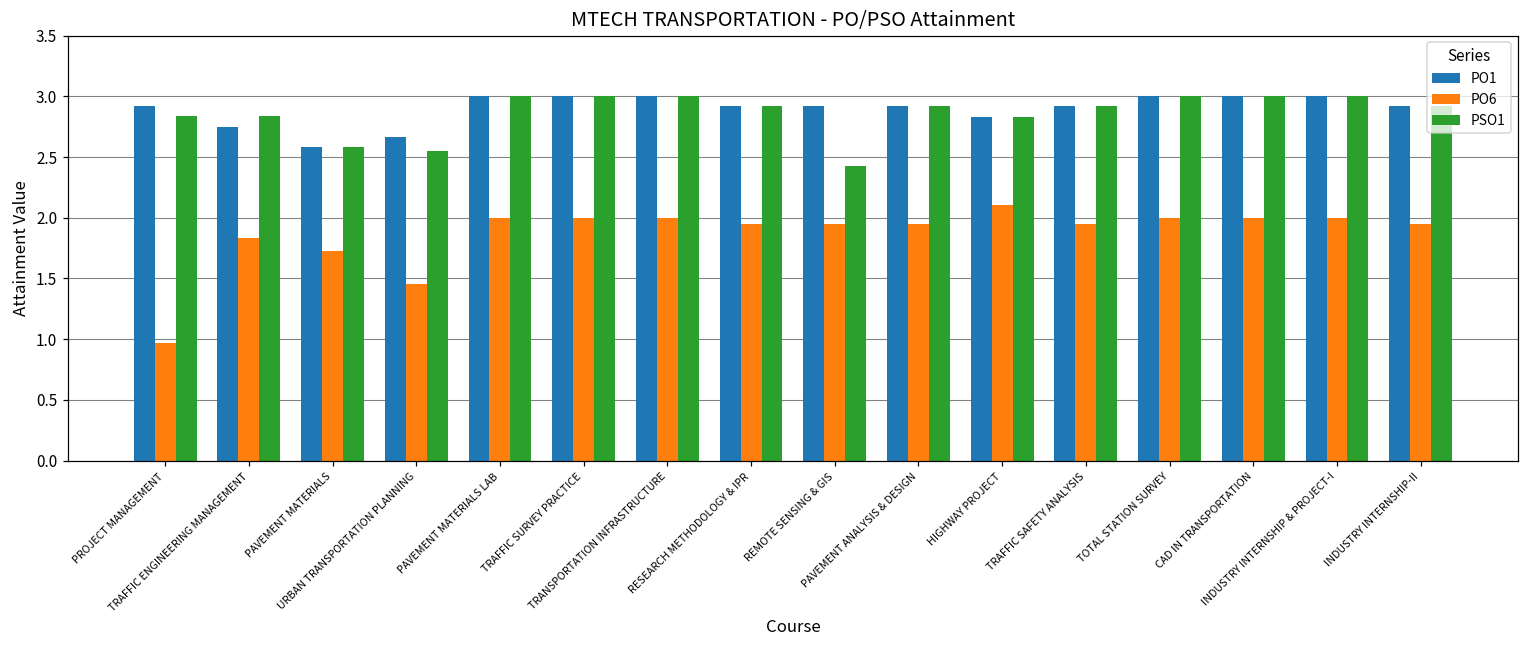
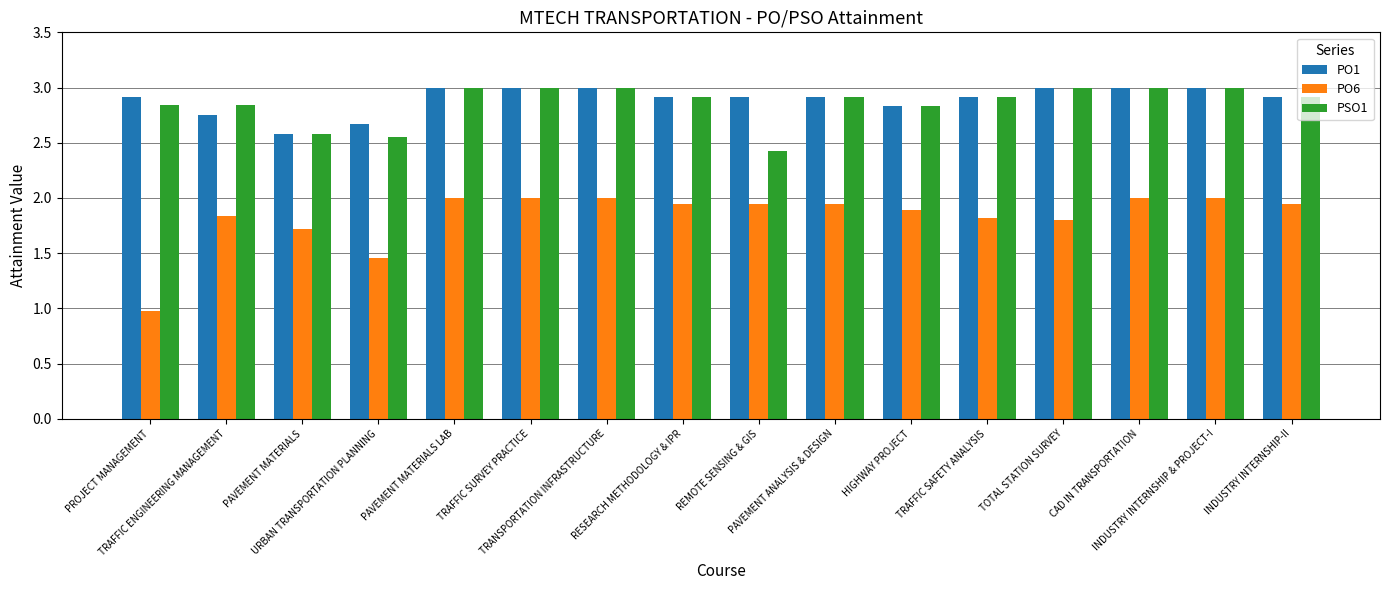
  {
    "PO1": {
      "PROJECT MANAGEMENT": 2.92,
      "TRAFFIC ENGINEERING MANAGEMENT": 2.75,
      "PAVEMENT MATERIALS": 2.58,
      "URBAN TRANSPORTATION PLANNING": 2.67,
      "PAVEMENT MATERIALS LAB": 3.00,
      "TRAFFIC SURVEY PRACTICE": 3.00,
      "TRANSPORTATION INFRASTRUCTURE": 3.00,
      "RESEARCH METHODOLOGY & IPR": 2.92,
      "REMOTE SENSING & GIS": 2.92,
      "PAVEMENT ANALYSIS & DESIGN": 2.92,
      "HIGHWAY PROJECT": 2.83,
      "TRAFFIC SAFETY ANALYSIS": 2.92,
      "TOTAL STATION SURVEY": 3.00,
      "CAD IN TRANSPORTATION": 3.00,
      "INDUSTRY INTERNSHIP & PROJECT-I": 3.00,
      "INDUSTRY INTERNSHIP-II": 2.92
    },
    "PO6": {
      "PROJECT MANAGEMENT": 0.97,
      "TRAFFIC ENGINEERING MANAGEMENT": 1.83,
      "PAVEMENT MATERIALS": 1.72,
      "URBAN TRANSPORTATION PLANNING": 1.46,
      "PAVEMENT MATERIALS LAB": 2.00,
      "TRAFFIC SURVEY PRACTICE": 2.00,
      "TRANSPORTATION INFRASTRUCTURE": 2.00,
      "RESEARCH METHODOLOGY & IPR": 1.94,
      "REMOTE SENSING & GIS": 1.94,
      "PAVEMENT ANALYSIS & DESIGN": 1.94,
-     "HIGHWAY PROJECT": 2.10,
-     "TRAFFIC SAFETY ANALYSIS": 1.94,
-     "TOTAL STATION SURVEY": 2.0,
+     "HIGHWAY PROJECT": 1.89,
+     "TRAFFIC SAFETY ANALYSIS": 1.82,
+     "TOTAL STATION SURVEY": 1.8,
      "CAD IN TRANSPORTATION": 2.00,
      "INDUSTRY INTERNSHIP & PROJECT-I": 2.00,
      "INDUSTRY INTERNSHIP-II": 1.94
    },
    "PSO1": {
      "PROJECT MANAGEMENT": 2.84,
      "TRAFFIC ENGINEERING MANAGEMENT": 2.84,
      "PAVEMENT MATERIALS": 2.58,
      "URBAN TRANSPORTATION PLANNING": 2.55,
      "PAVEMENT MATERIALS LAB": 3.00,
      "TRAFFIC SURVEY PRACTICE": 3.00,
      "TRANSPORTATION INFRASTRUCTURE": 3.00,
      "RESEARCH METHODOLOGY & IPR": 2.92,
      "REMOTE SENSING & GIS": 2.42,
      "PAVEMENT ANALYSIS & DESIGN": 2.92,
      "HIGHWAY PROJECT": 2.83,
      "TRAFFIC SAFETY ANALYSIS": 2.92,
      "TOTAL STATION SURVEY": 3.00,
      "CAD IN TRANSPORTATION": 3.00,
      "INDUSTRY INTERNSHIP & PROJECT-I": 3.00
    }
  }
